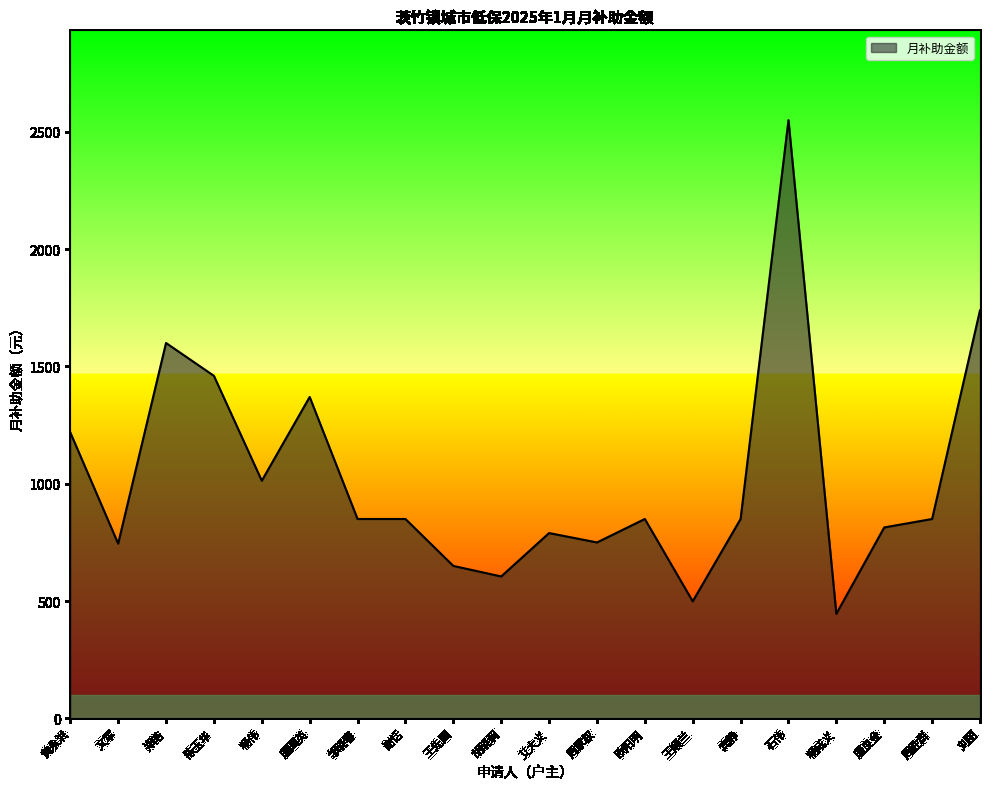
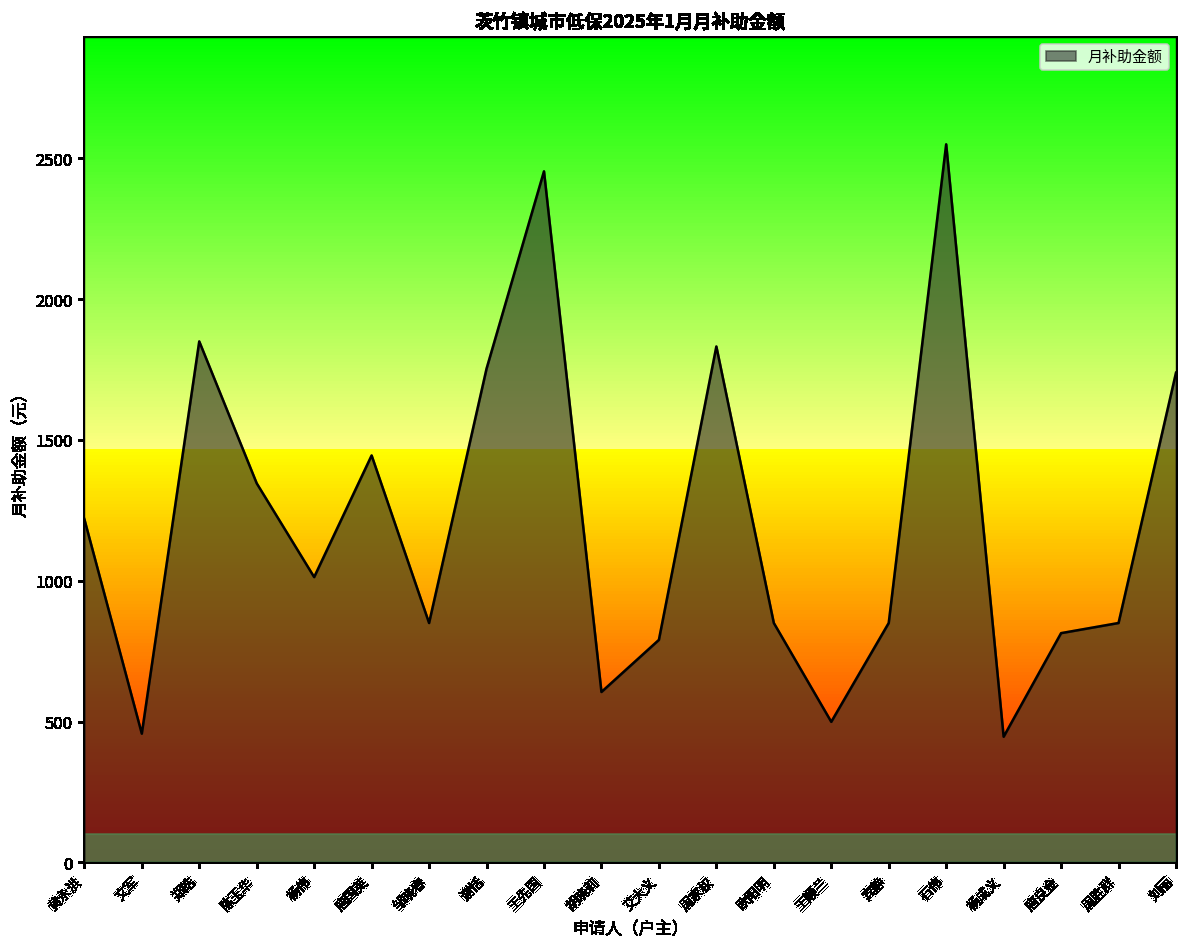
  {
    "黄永洪": 1220,
-   "文军": 750,
-   "郑皓": 1600,
-   "陈玉华": 1460,
+   "文军": 460,
+   "郑皓": 1850,
+   "陈玉华": 1350,
    "杨伟": 1010,
-   "唐国英": 1370,
+   "唐国英": 1450,
    "邹晓春": 850,
-   "谢恬": 850,
-   "王先国": 650,
+   "谢恬": 1750,
+   "王先国": 2450,
    "胡晓莉": 610,
    "艾大义": 790,
-   "周家权": 750,
+   "周家权": 1830,
    "欧阳明": 850,
    "王顺兰": 500,
    "宾静": 850,
    "石伟": 2550,
    "杨成义": 450,
    "唐良金": 810,
    "周胜群": 850,
    "刘丽": 1740
  }
